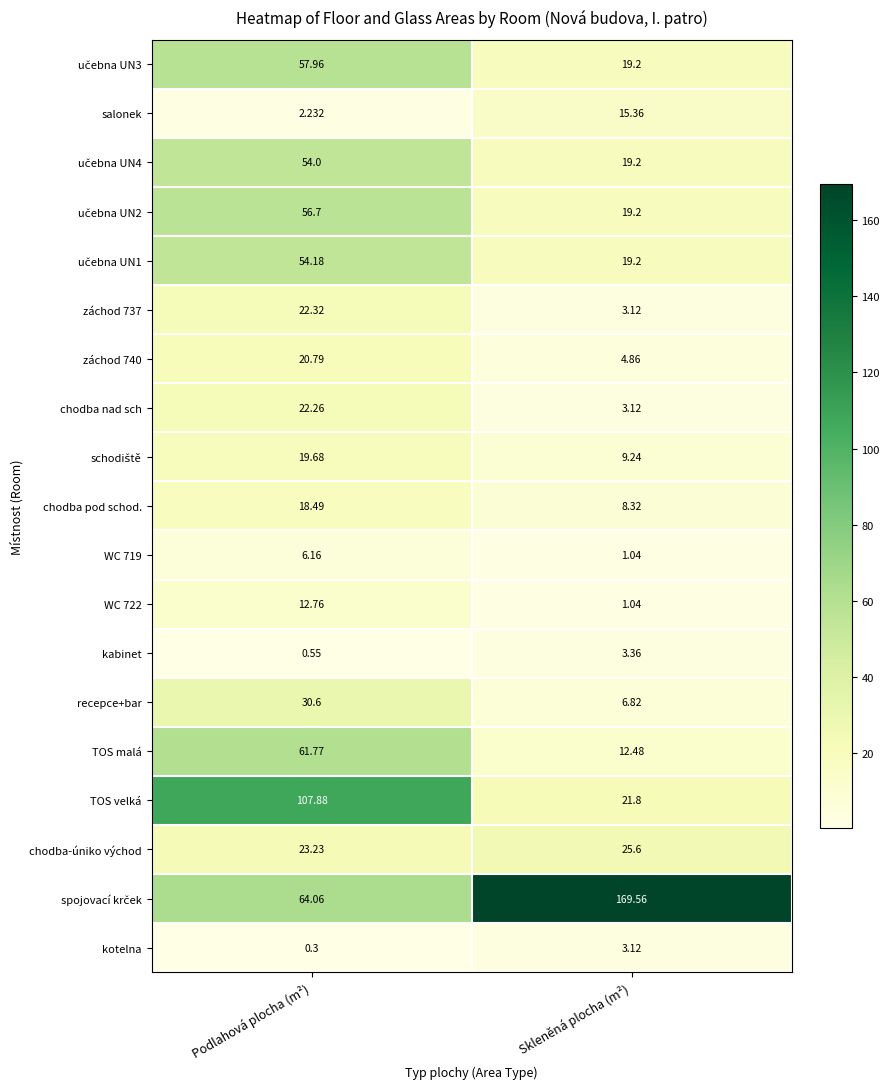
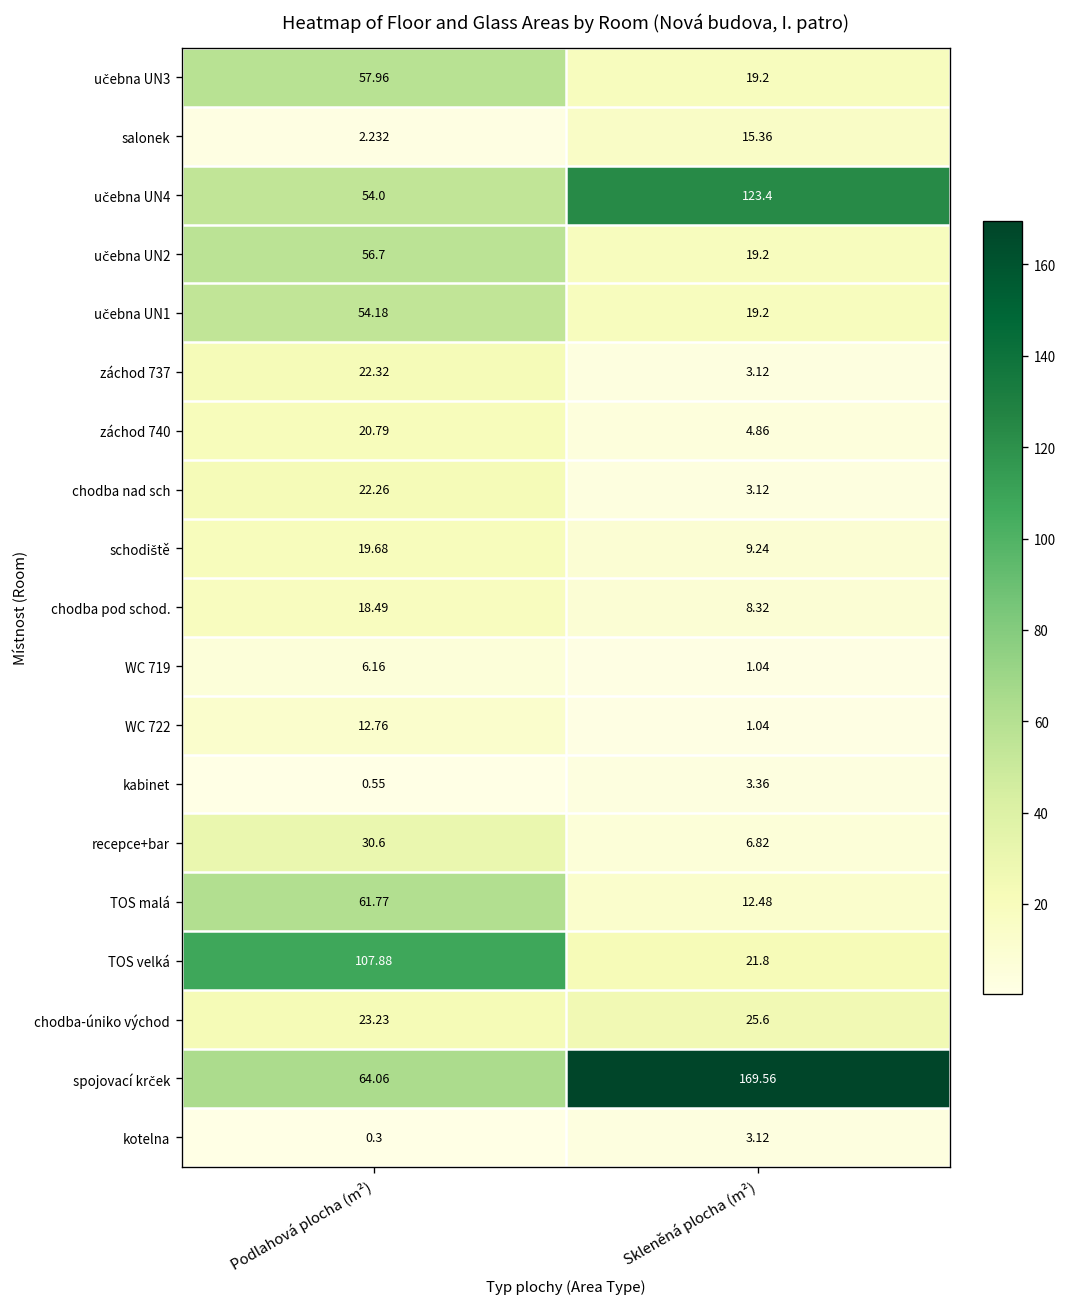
  {
    "učebna UN3": {
      "Podlahová plocha (m²)": 57.96,
      "Skleněná plocha (m²)": 19.2
    },
    "salonek": {
      "Podlahová plocha (m²)": 2.232,
      "Skleněná plocha (m²)": 15.36
    },
    "učebna UN4": {
      "Podlahová plocha (m²)": 54.0,
-     "Skleněná plocha (m²)": 19.2
+     "Skleněná plocha (m²)": 123.4
    },
    "učebna UN2": {
      "Podlahová plocha (m²)": 56.7,
      "Skleněná plocha (m²)": 19.2
    },
    "učebna UN1": {
      "Podlahová plocha (m²)": 54.18,
      "Skleněná plocha (m²)": 19.2
    },
    "záchod 737": {
      "Podlahová plocha (m²)": 22.32,
      "Skleněná plocha (m²)": 3.12
    },
    "záchod 740": {
      "Podlahová plocha (m²)": 20.79,
      "Skleněná plocha (m²)": 4.86
    },
    "chodba nad sch": {
      "Podlahová plocha (m²)": 22.26,
      "Skleněná plocha (m²)": 3.12
    },
    "schodiště": {
      "Podlahová plocha (m²)": 19.68,
      "Skleněná plocha (m²)": 9.24
    },
    "chodba pod schod.": {
      "Podlahová plocha (m²)": 18.49,
      "Skleněná plocha (m²)": 8.32
    },
    "WC 719": {
      "Podlahová plocha (m²)": 6.16,
      "Skleněná plocha (m²)": 1.04
    },
    "WC 722": {
      "Podlahová plocha (m²)": 12.76,
      "Skleněná plocha (m²)": 1.04
    },
    "kabinet": {
      "Podlahová plocha (m²)": 0.55,
      "Skleněná plocha (m²)": 3.36
    },
    "recepce+bar": {
      "Podlahová plocha (m²)": 30.6,
      "Skleněná plocha (m²)": 6.82
    },
    "TOS malá": {
      "Podlahová plocha (m²)": 61.77,
      "Skleněná plocha (m²)": 12.48
    },
    "TOS velká": {
      "Podlahová plocha (m²)": 107.88,
      "Skleněná plocha (m²)": 21.8
    },
    "chodba-úniko východ": {
      "Podlahová plocha (m²)": 23.23,
      "Skleněná plocha (m²)": 25.6
    },
    "spojovací krček": {
      "Podlahová plocha (m²)": 64.06,
      "Skleněná plocha (m²)": 169.56
    },
    "kotelna": {
      "Podlahová plocha (m²)": 0.3,
      "Skleněná plocha (m²)": 3.12
    }
  }
